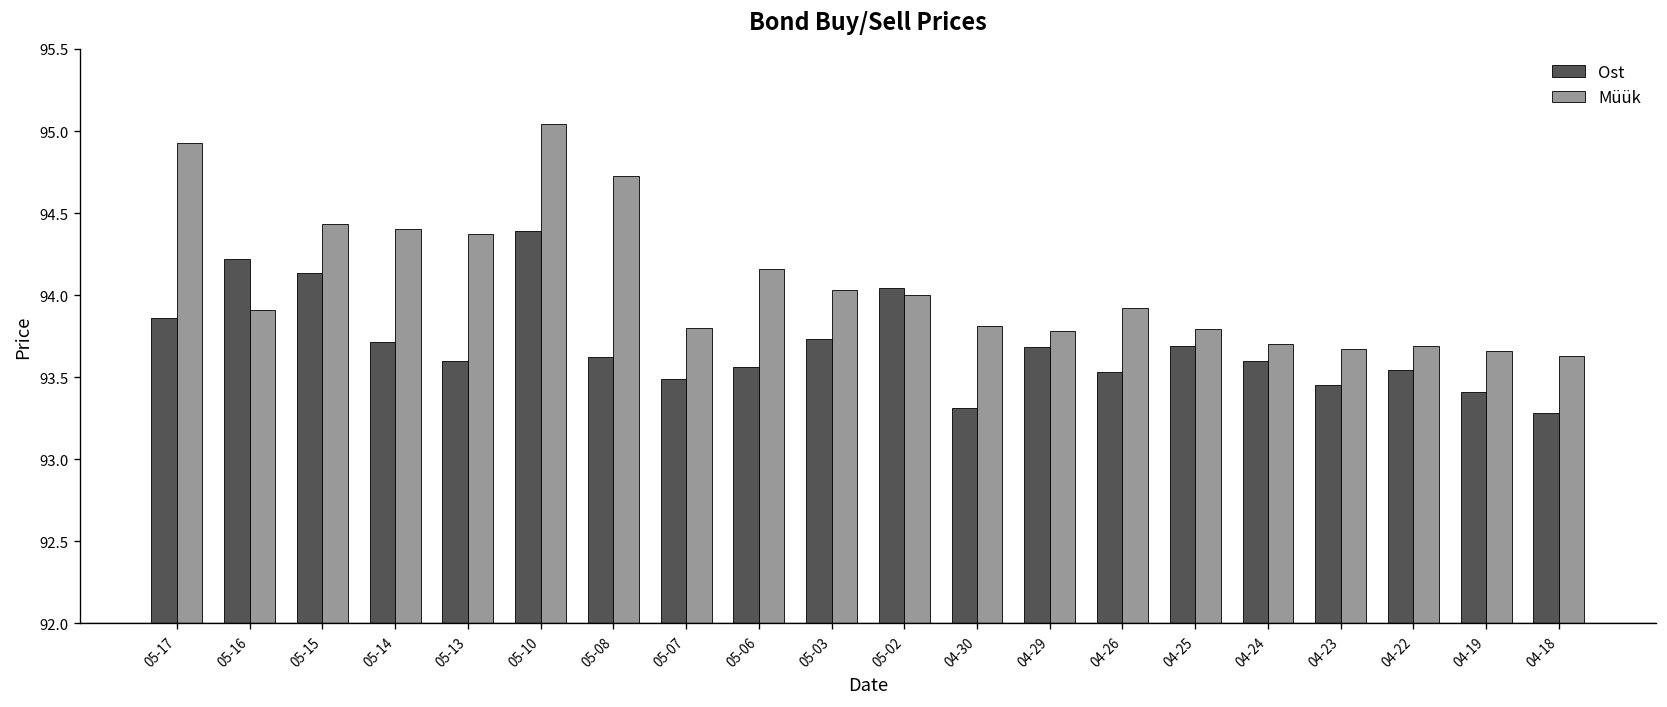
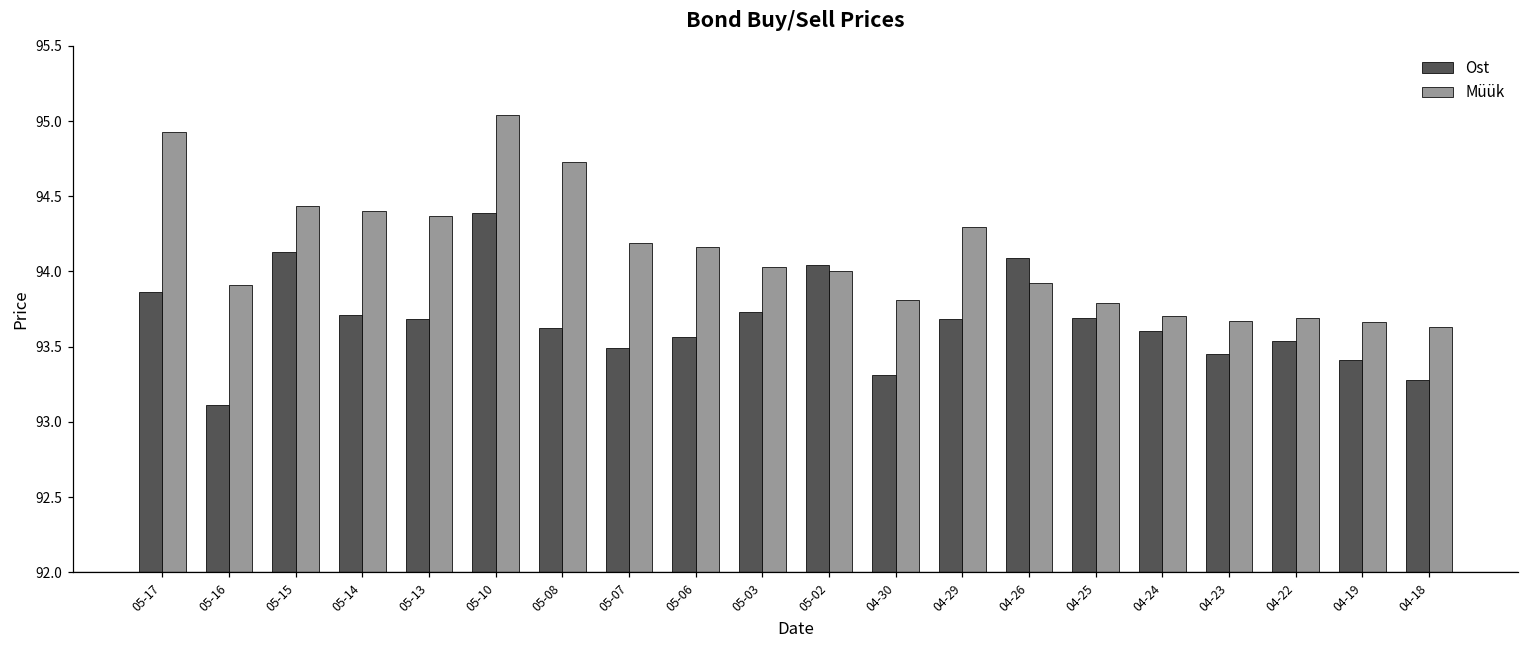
  {
    "Ost": {
      "05-17": 93.86,
-     "05-16": 94.22,
+     "05-16": 93.11,
      "05-15": 94.13,
      "05-14": 93.71,
-     "05-13": 93.60,
+     "05-13": 93.68,
      "05-10": 94.39,
      "05-08": 93.62,
      "05-07": 93.49,
      "05-06": 93.56,
      "05-03": 93.73,
      "05-02": 94.04,
      "04-30": 93.31,
      "04-29": 93.68,
-     "04-26": 93.53,
+     "04-26": 94.09,
      "04-25": 93.69,
      "04-24": 93.60,
      "04-23": 93.45,
      "04-22": 93.54,
      "04-19": 93.41,
      "04-18": 93.28
    },
    "Müük": {
      "05-17": 94.93,
      "05-16": 93.91,
      "05-15": 94.43,
      "05-14": 94.40,
      "05-13": 94.37,
      "05-10": 95.04,
      "05-08": 94.72,
-     "05-07": 93.80,
+     "05-07": 94.19,
      "05-06": 94.16,
      "05-03": 94.03,
      "05-02": 94.00,
      "04-30": 93.81,
-     "04-29": 93.78,
+     "04-29": 94.30,
      "04-26": 93.92,
      "04-25": 93.79,
      "04-24": 93.70,
      "04-23": 93.67,
      "04-22": 93.69,
      "04-19": 93.66,
      "04-18": 93.63
    }
  }
